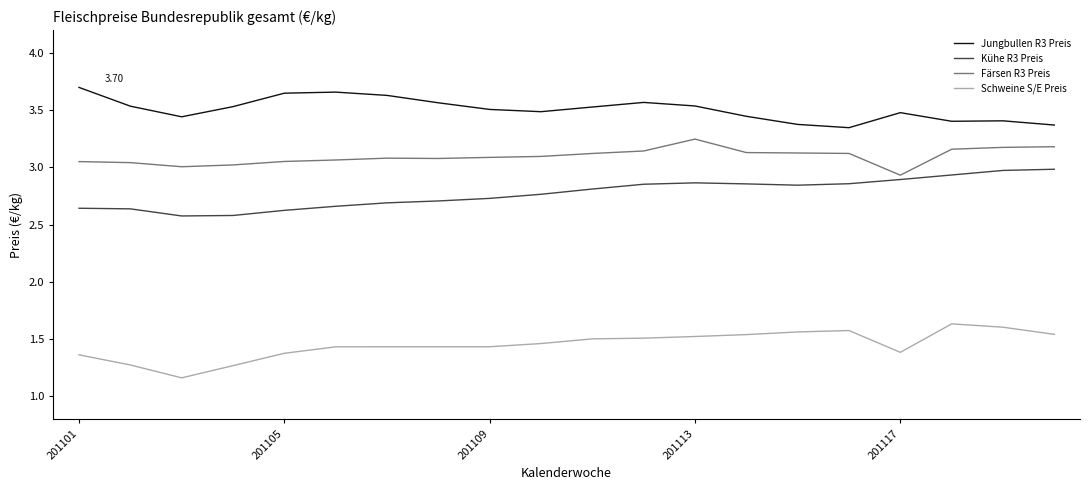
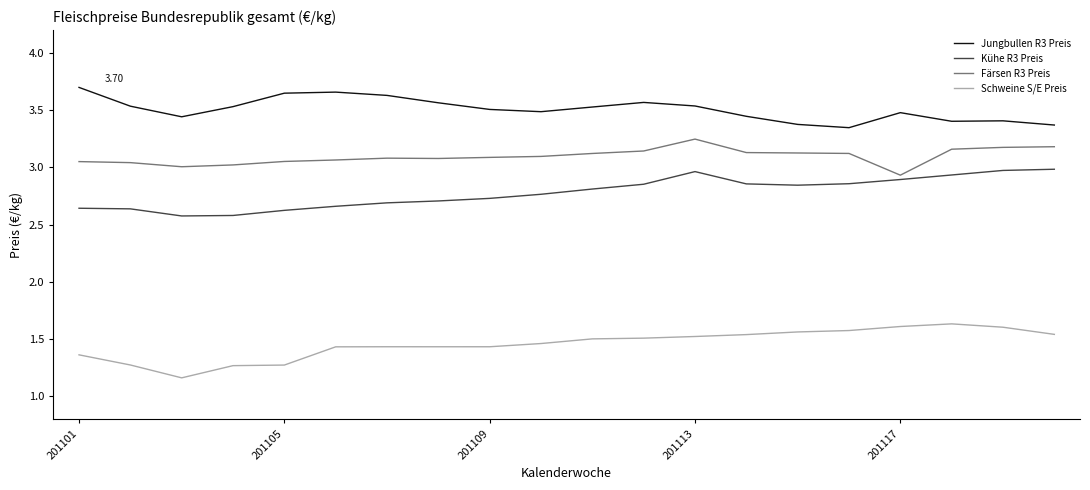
  {
    "Jungbullen R3 Preis": {
      "201105": 3.65,
      "201109": 3.51,
      "201113": 3.54,
      "201117": 3.48
    },
    "Kühe R3 Preis": {
      "201101": 2.64,
      "201105": 2.62,
      "201109": 2.73,
-     "201113": 2.87,
+     "201113": 2.96,
      "201117": 2.89
    },
    "Färsen R3 Preis": {
      "201101": 3.05,
      "201105": 3.05,
      "201109": 3.09,
      "201113": 3.25,
      "201117": 2.93
    },
    "Schweine S/E Preis": {
      "201101": 1.36,
-     "201105": 1.38,
+     "201105": 1.27,
      "201109": 1.43,
      "201113": 1.52,
-     "201117": 1.38
+     "201117": 1.61
    }
  }
